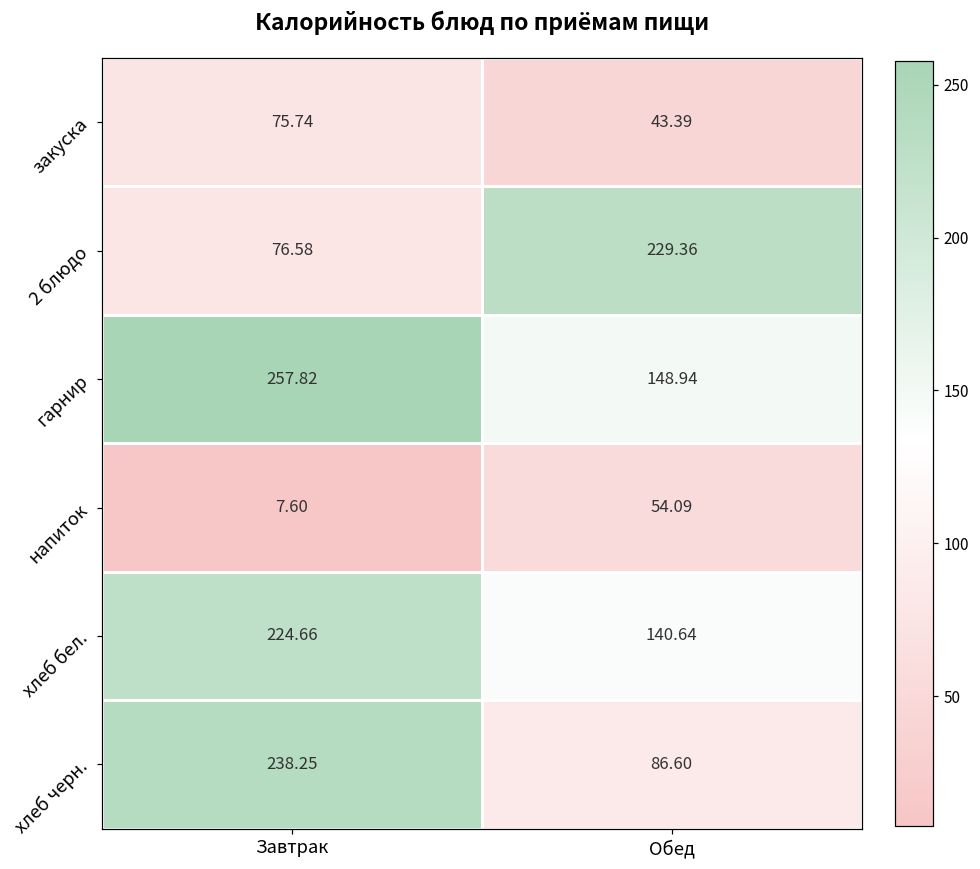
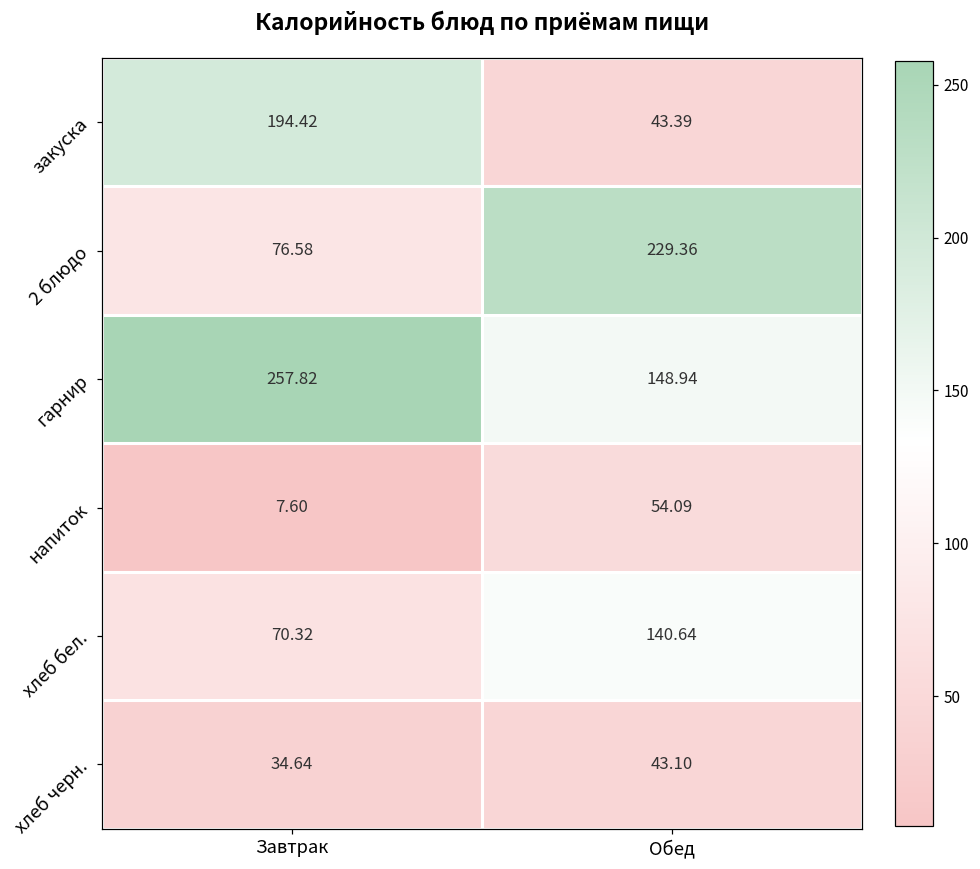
  {
    "закуска": {
-     "Завтрак": 75.74,
+     "Завтрак": 194.42,
      "Обед": 43.39
    },
    "2 блюдо": {
      "Завтрак": 76.58,
      "Обед": 229.36
    },
    "гарнир": {
      "Завтрак": 257.82,
      "Обед": 148.94
    },
    "напиток": {
      "Завтрак": 7.60,
      "Обед": 54.09
    },
    "хлеб бел.": {
-     "Завтрак": 224.66,
+     "Завтрак": 70.32,
      "Обед": 140.64
    },
    "хлеб черн.": {
-     "Завтрак": 238.25,
-     "Обед": 86.60
+     "Завтрак": 34.64,
+     "Обед": 43.10
    }
  }
